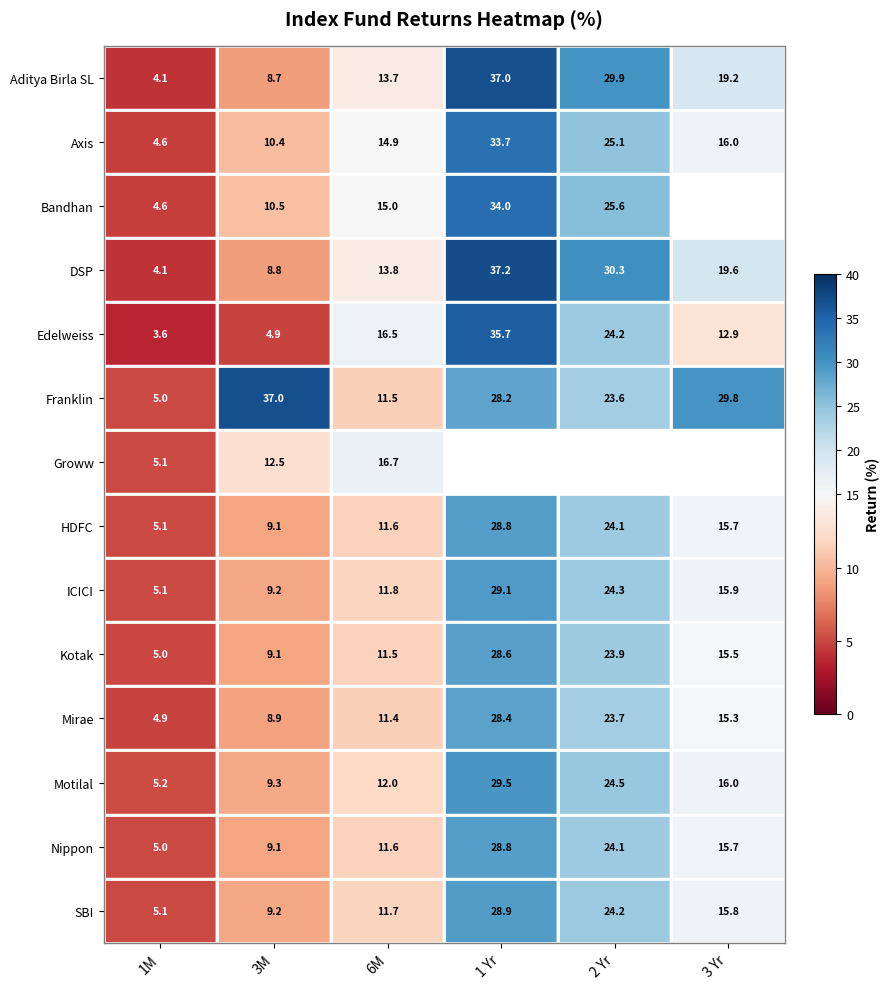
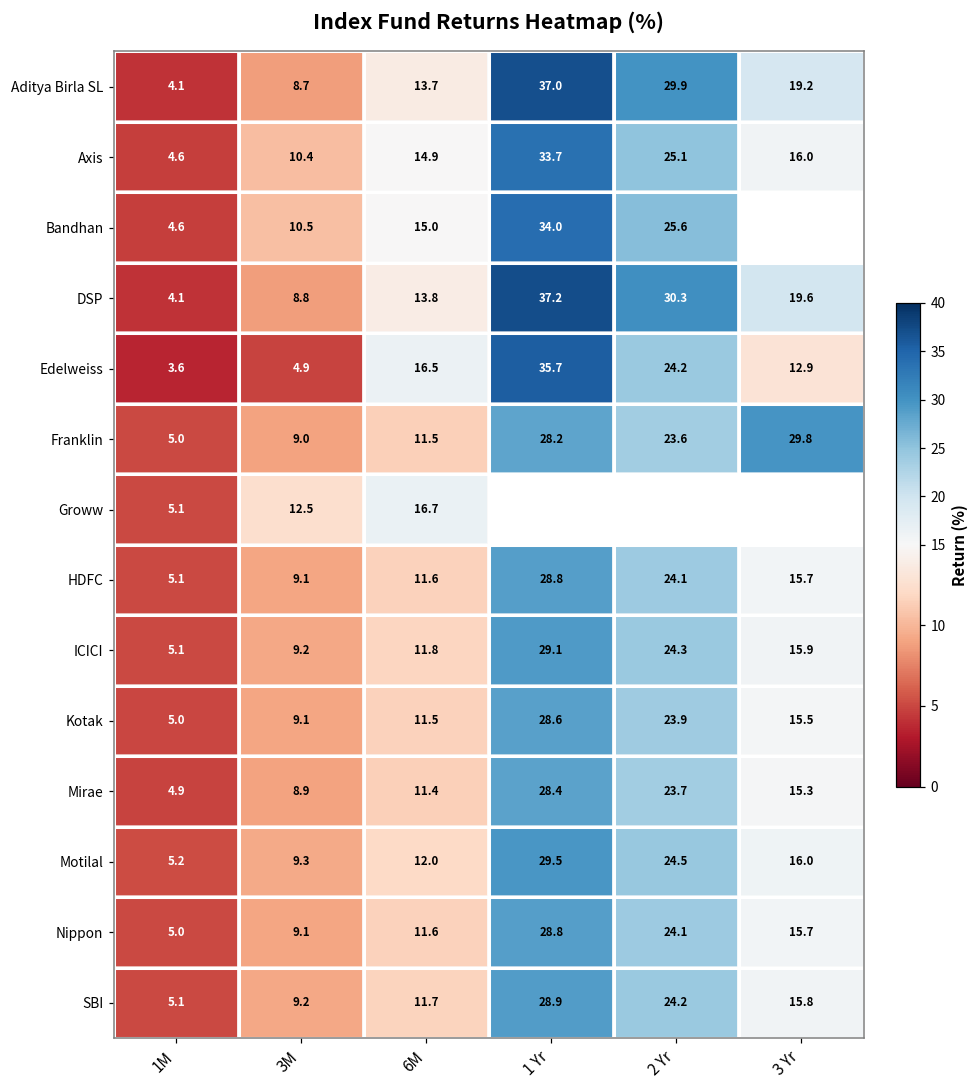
  {
    "Aditya Birla SL": {
      "1M": 4.1,
      "3M": 8.7,
      "6M": 13.7,
      "1 Yr": 37.0,
      "2 Yr": 29.9,
      "3 Yr": 19.2
    },
    "Axis": {
      "1M": 4.6,
      "3M": 10.4,
      "6M": 14.9,
      "1 Yr": 33.7,
      "2 Yr": 25.1,
      "3 Yr": 16.0
    },
    "Bandhan": {
      "1M": 4.6,
      "3M": 10.5,
      "6M": 15.0,
      "1 Yr": 34.0,
      "2 Yr": 25.6
    },
    "DSP": {
      "1M": 4.1,
      "3M": 8.8,
      "6M": 13.8,
      "1 Yr": 37.2,
      "2 Yr": 30.3,
      "3 Yr": 19.6
    },
    "Edelweiss": {
      "1M": 3.6,
      "3M": 4.9,
      "6M": 16.5,
      "1 Yr": 35.7,
      "2 Yr": 24.2,
      "3 Yr": 12.9
    },
    "Franklin": {
      "1M": 5.0,
-     "3M": 37.0,
+     "3M": 9.0,
      "6M": 11.5,
      "1 Yr": 28.2,
      "2 Yr": 23.6,
      "3 Yr": 29.8
    },
    "Groww": {
      "1M": 5.1,
      "3M": 12.5,
      "6M": 16.7
    },
    "HDFC": {
      "1M": 5.1,
      "3M": 9.1,
      "6M": 11.6,
      "1 Yr": 28.8,
      "2 Yr": 24.1,
      "3 Yr": 15.7
    },
    "ICICI": {
      "1M": 5.1,
      "3M": 9.2,
      "6M": 11.8,
      "1 Yr": 29.1,
      "2 Yr": 24.3,
      "3 Yr": 15.9
    },
    "Kotak": {
      "1M": 5.0,
      "3M": 9.1,
      "6M": 11.5,
      "1 Yr": 28.6,
      "2 Yr": 23.9,
      "3 Yr": 15.5
    },
    "Mirae": {
      "1M": 4.9,
      "3M": 8.9,
      "6M": 11.4,
      "1 Yr": 28.4,
      "2 Yr": 23.7,
      "3 Yr": 15.3
    },
    "Motilal": {
      "1M": 5.2,
      "3M": 9.3,
      "6M": 12.0,
      "1 Yr": 29.5,
      "2 Yr": 24.5,
      "3 Yr": 16.0
    },
    "Nippon": {
      "1M": 5.0,
      "3M": 9.1,
      "6M": 11.6,
      "1 Yr": 28.8,
      "2 Yr": 24.1,
      "3 Yr": 15.7
    },
    "SBI": {
      "1M": 5.1,
      "3M": 9.2,
      "6M": 11.7,
      "1 Yr": 28.9,
      "2 Yr": 24.2,
      "3 Yr": 15.8
    }
  }
